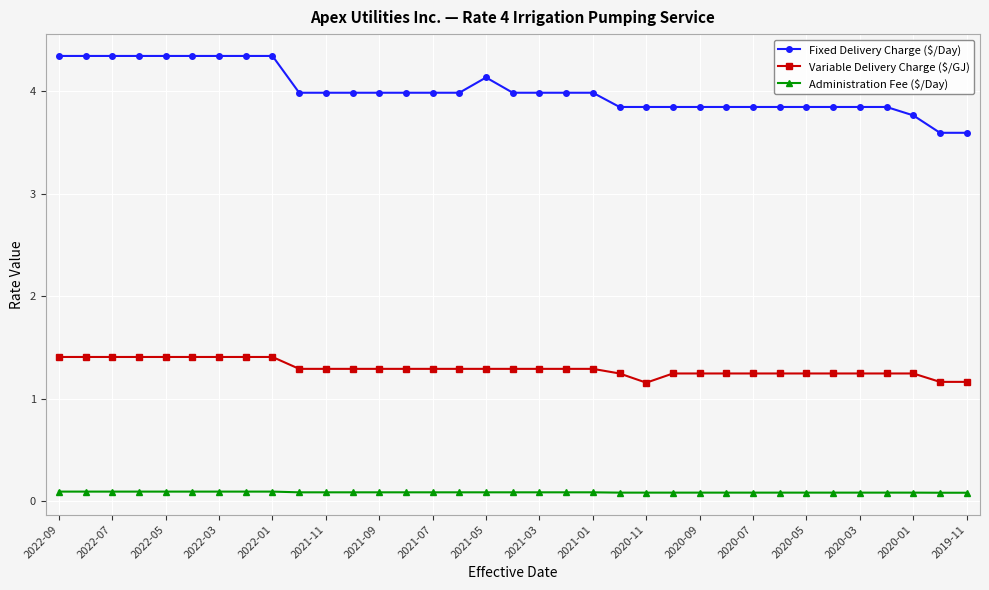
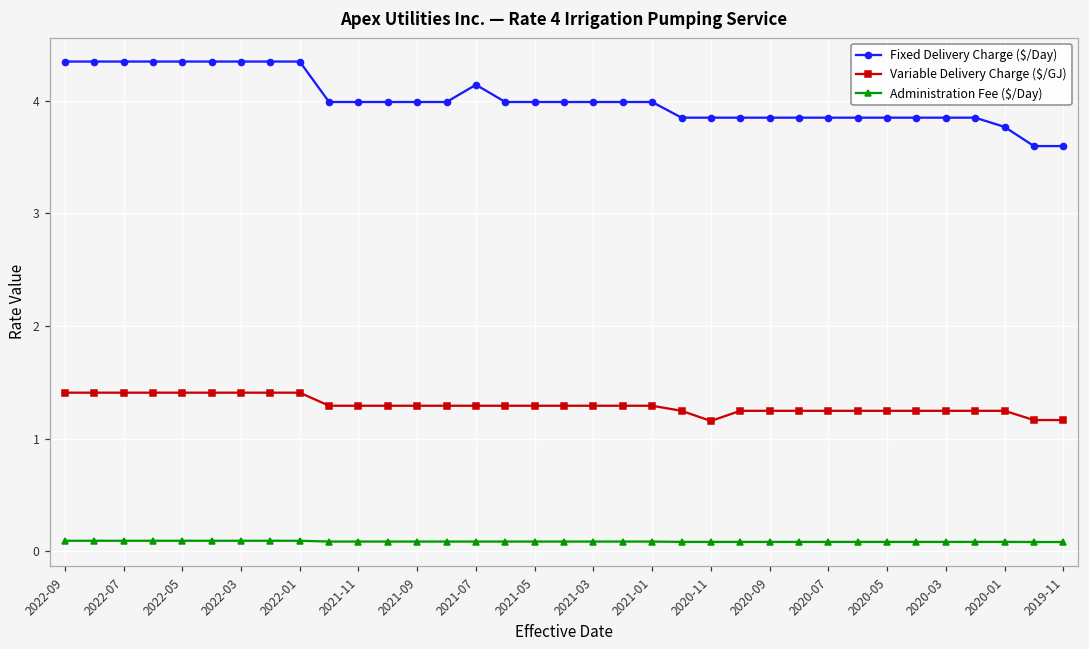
  {
    "Fixed Delivery Charge ($/Day)": {
      "2022-09": 4.35,
      "2022-07": 4.35,
      "2022-05": 4.35,
      "2022-03": 4.35,
      "2022-01": 4.35,
      "2021-11": 3.99,
      "2021-09": 3.99,
-     "2021-07": 3.99,
-     "2021-05": 4.14,
+     "2021-07": 4.14,
+     "2021-05": 3.99,
      "2021-03": 3.99,
      "2021-01": 3.99,
      "2020-11": 3.85,
      "2020-09": 3.85,
      "2020-07": 3.85,
      "2020-05": 3.85,
      "2020-03": 3.85,
      "2020-01": 3.77,
      "2019-11": 3.60
    },
    "Variable Delivery Charge ($/GJ)": {
      "2022-09": 1.41,
      "2022-07": 1.41,
      "2022-05": 1.41,
      "2022-03": 1.41,
      "2022-01": 1.41,
      "2021-11": 1.29,
      "2021-09": 1.29,
      "2021-07": 1.29,
      "2021-05": 1.29,
      "2021-03": 1.29,
      "2021-01": 1.29,
      "2020-11": 1.16,
      "2020-09": 1.25,
      "2020-07": 1.25,
      "2020-05": 1.25,
      "2020-03": 1.25,
      "2020-01": 1.25,
      "2019-11": 1.17
    },
    "Administration Fee ($/Day)": {
      "2022-09": 0.09,
      "2022-07": 0.09,
      "2022-05": 0.09,
      "2022-03": 0.09,
      "2022-01": 0.09,
      "2021-11": 0.09,
      "2021-09": 0.09,
      "2021-07": 0.09,
      "2021-05": 0.09,
      "2021-03": 0.09,
      "2021-01": 0.09,
      "2020-11": 0.08,
      "2020-09": 0.08,
      "2020-07": 0.08,
      "2020-05": 0.08,
      "2020-03": 0.08,
      "2020-01": 0.08,
      "2019-11": 0.08
    }
  }
